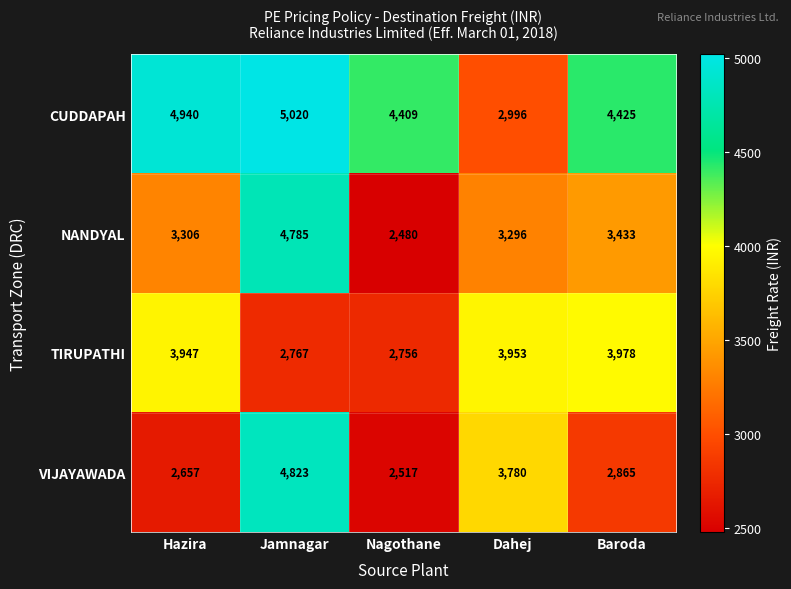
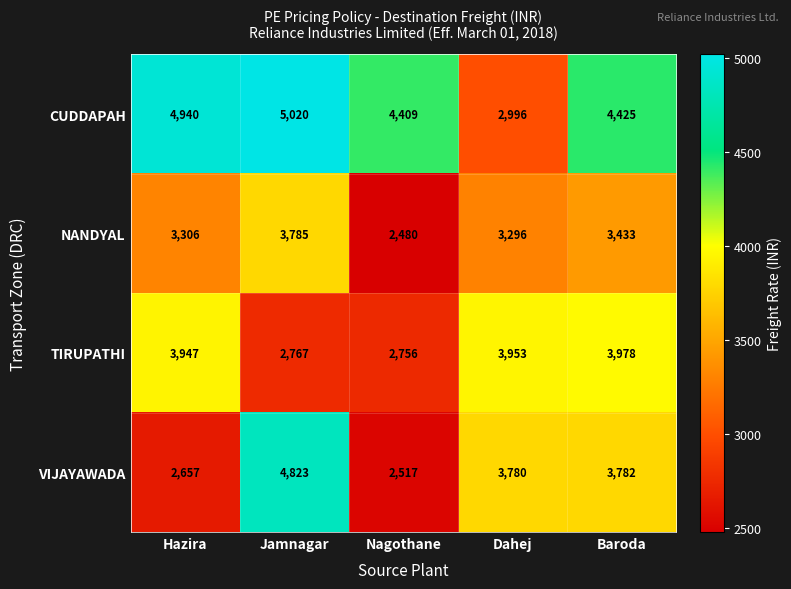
  {
    "CUDDAPAH": {
      "Hazira": "4,940",
      "Jamnagar": "5,020",
      "Nagothane": "4,409",
      "Dahej": "2,996",
      "Baroda": "4,425"
    },
    "NANDYAL": {
      "Hazira": "3,306",
-     "Jamnagar": "4,785",
+     "Jamnagar": "3,785",
      "Nagothane": "2,480",
      "Dahej": "3,296",
      "Baroda": "3,433"
    },
    "TIRUPATHI": {
      "Hazira": "3,947",
      "Jamnagar": "2,767",
      "Nagothane": "2,756",
      "Dahej": "3,953",
      "Baroda": "3,978"
    },
    "VIJAYAWADA": {
      "Hazira": "2,657",
      "Jamnagar": "4,823",
      "Nagothane": "2,517",
      "Dahej": "3,780",
-     "Baroda": "2,865"
+     "Baroda": "3,782"
    }
  }
